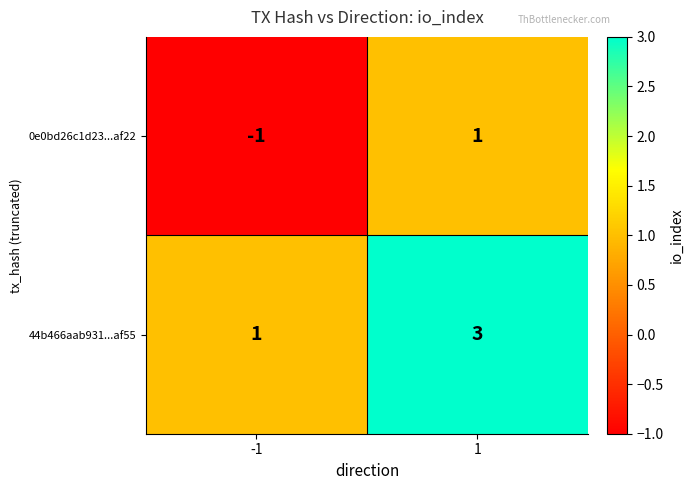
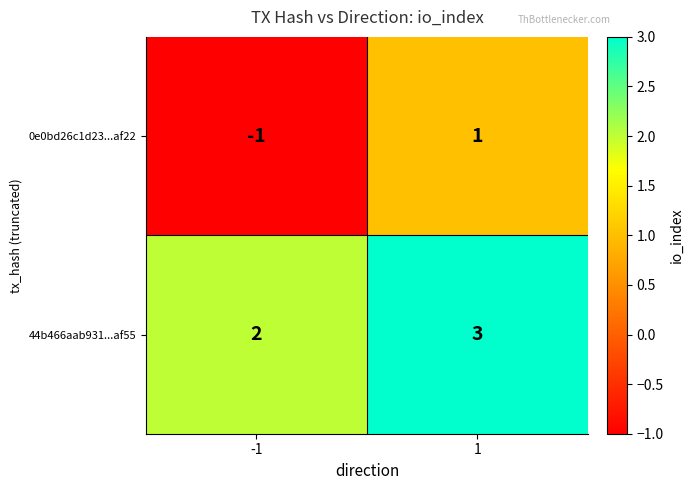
  {
    "0e0bd26c1d23...af22": {
      "-1": -1,
      "1": 1
    },
    "44b466aab931...af55": {
-     "-1": 1,
+     "-1": 2,
      "1": 3
    }
  }
